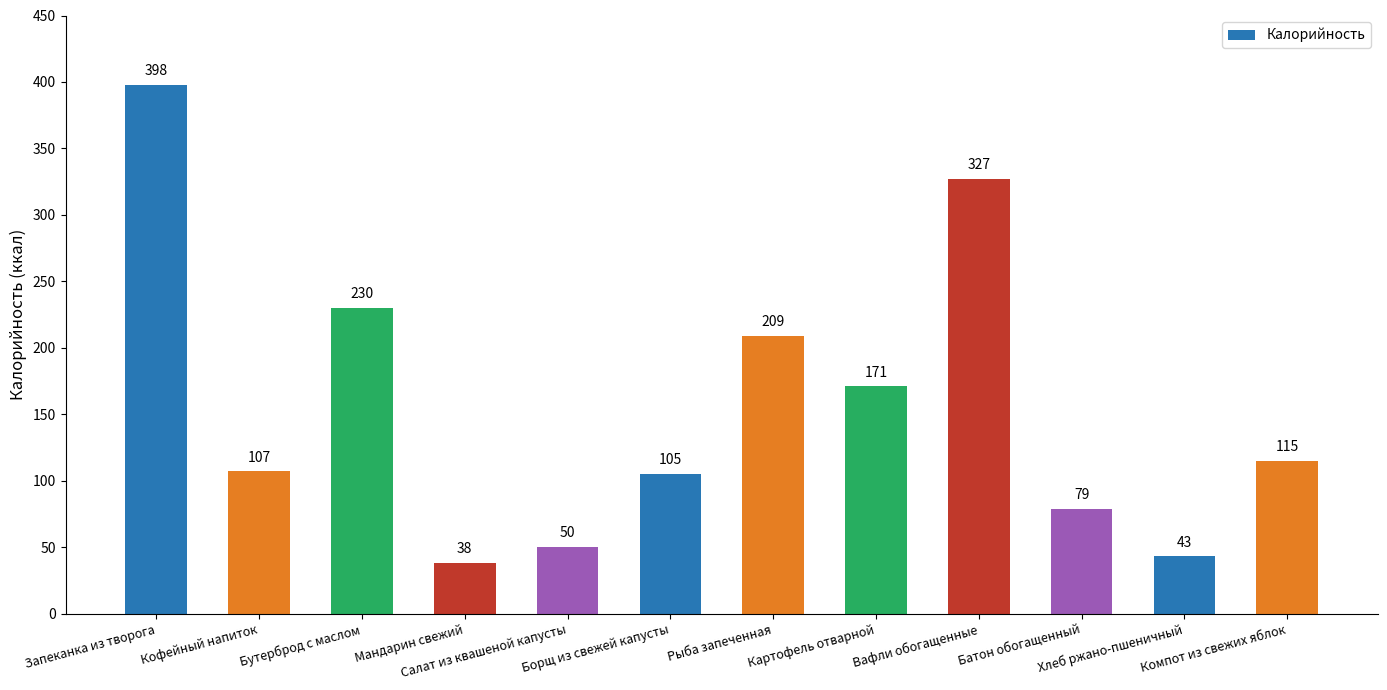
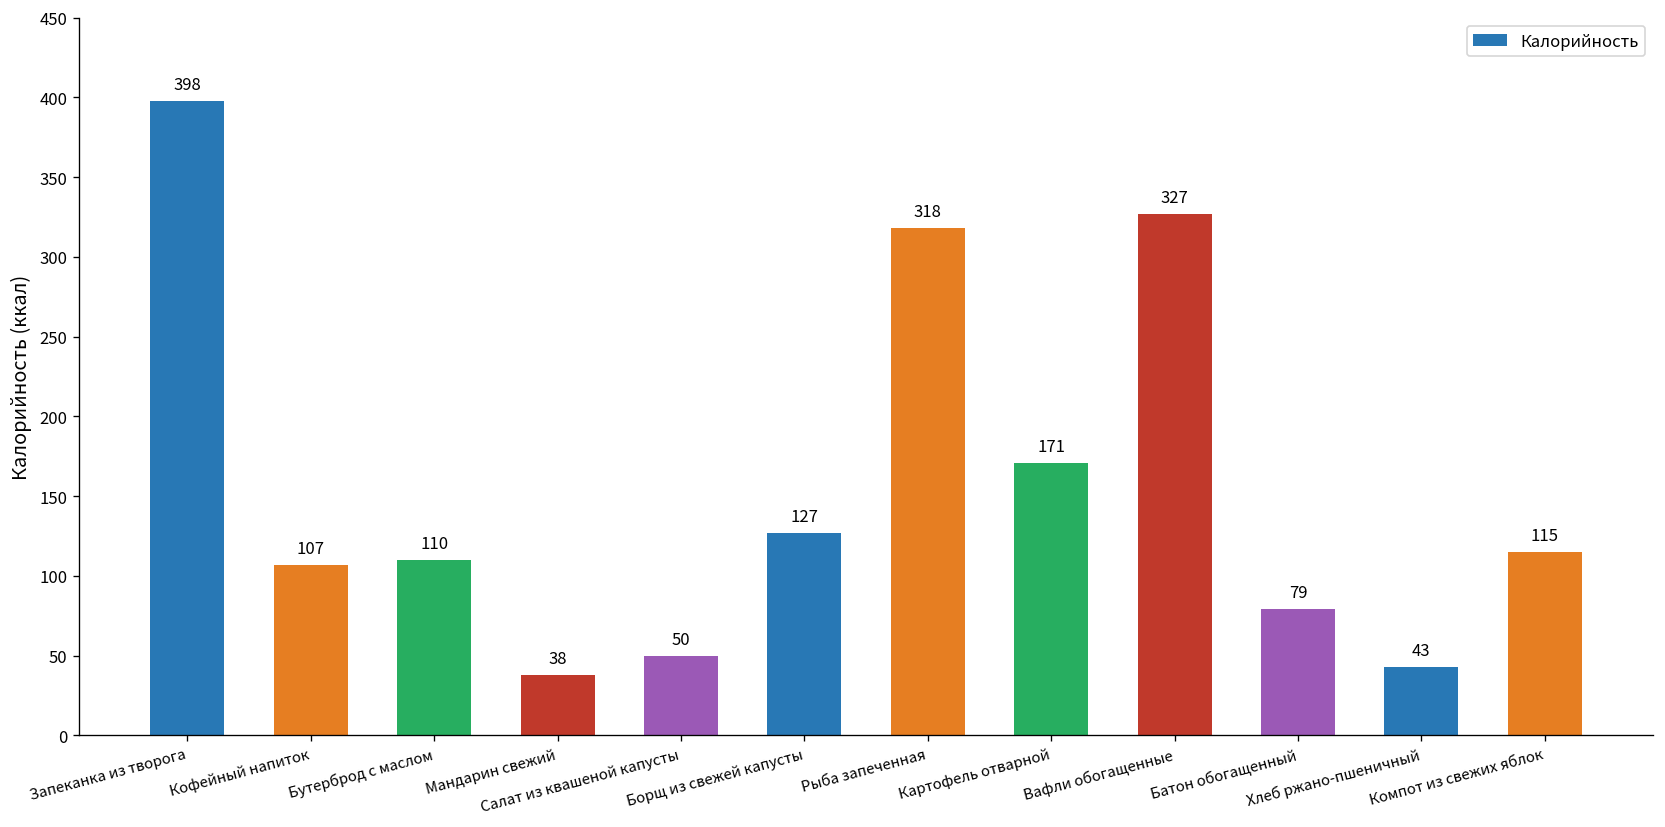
  {
    "Запеканка из творога": 398,
    "Кофейный напиток": 107,
-   "Бутерброд с маслом": 230,
+   "Бутерброд с маслом": 110,
    "Мандарин свежий": 38,
    "Салат из квашеной капусты": 50,
-   "Борщ из свежей капусты": 105,
-   "Рыба запеченная": 209,
+   "Борщ из свежей капусты": 127,
+   "Рыба запеченная": 318,
    "Картофель отварной": 171,
    "Вафли обогащенные": 327,
    "Батон обогащенный": 79,
    "Хлеб ржано-пшеничный": 43,
    "Компот из свежих яблок": 115
  }
